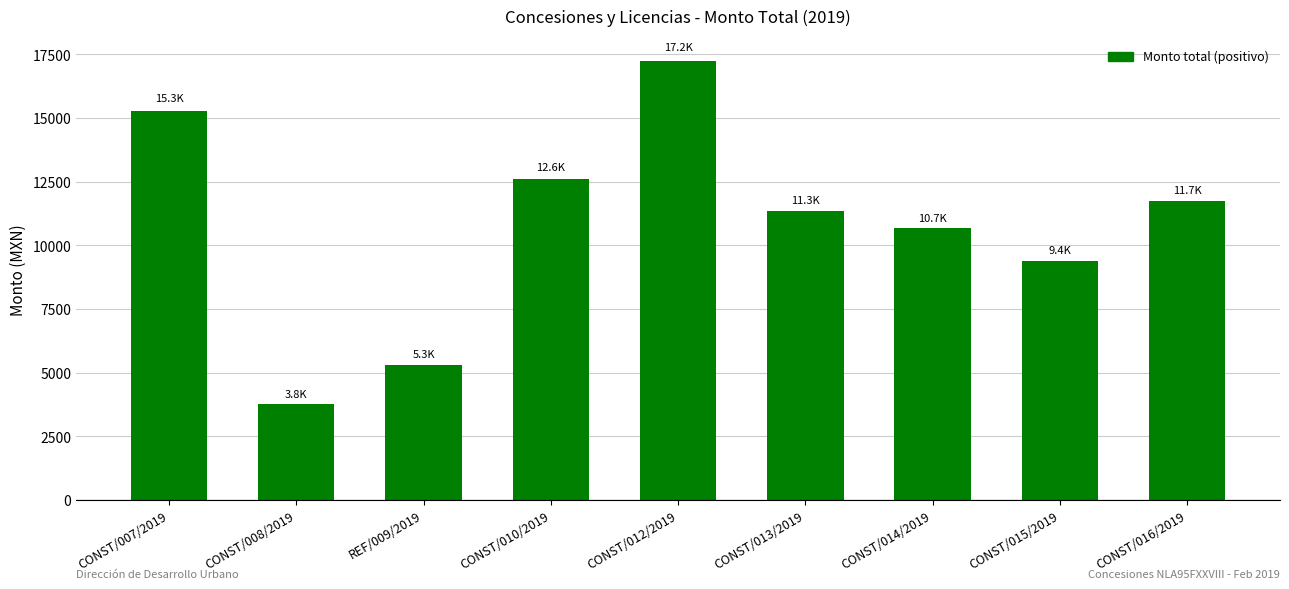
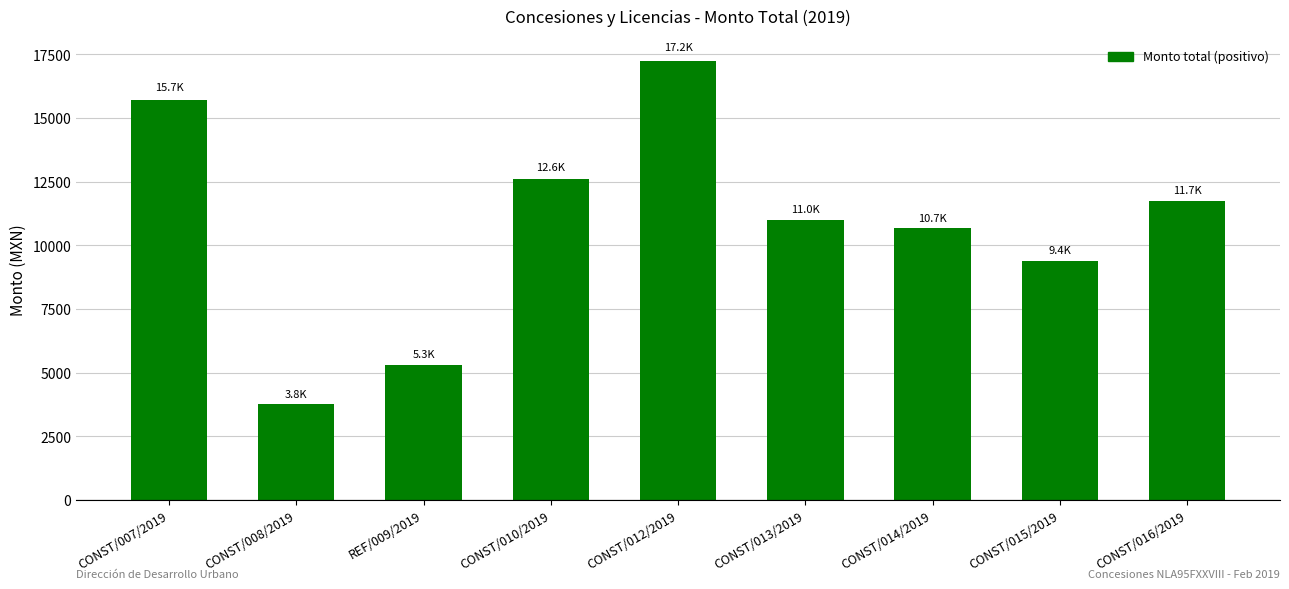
  {
-   "CONST/007/2019": "15.3K",
+   "CONST/007/2019": "15.7K",
    "CONST/008/2019": "3.8K",
    "REF/009/2019": "5.3K",
    "CONST/010/2019": "12.6K",
    "CONST/012/2019": "17.2K",
-   "CONST/013/2019": "11.3K",
+   "CONST/013/2019": "11.0K",
    "CONST/014/2019": "10.7K",
    "CONST/015/2019": "9.4K",
    "CONST/016/2019": "11.7K"
  }
